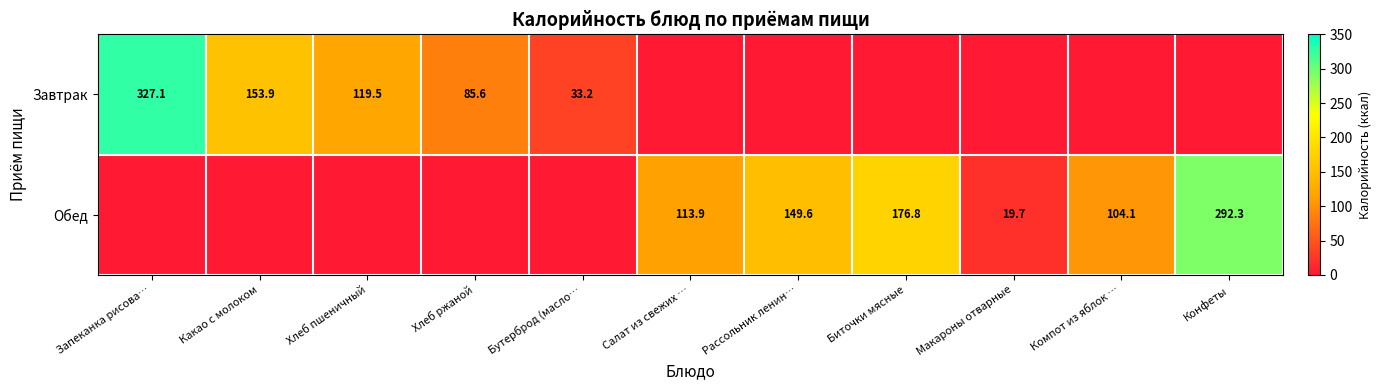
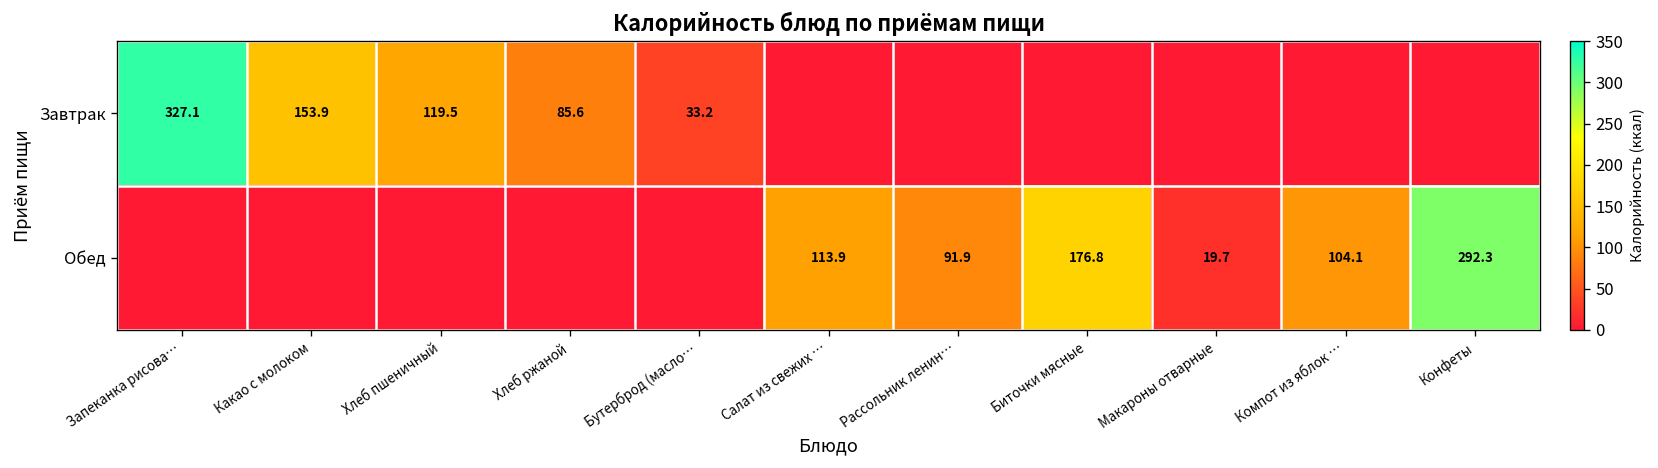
  {
    "Завтрак": {
      "Запеканка рисова…": 327.1,
      "Какао с молоком": 153.9,
      "Хлеб пшеничный": 119.5,
      "Хлеб ржаной": 85.6,
      "Бутерброд (масло…": 33.2
    },
    "Обед": {
      "Салат из свежих …": 113.9,
-     "Рассольник ленин…": 149.6,
+     "Рассольник ленин…": 91.9,
      "Биточки мясные": 176.8,
      "Макароны отварные": 19.7,
      "Компот из яблок …": 104.1,
      "Конфеты": 292.3
    }
  }
